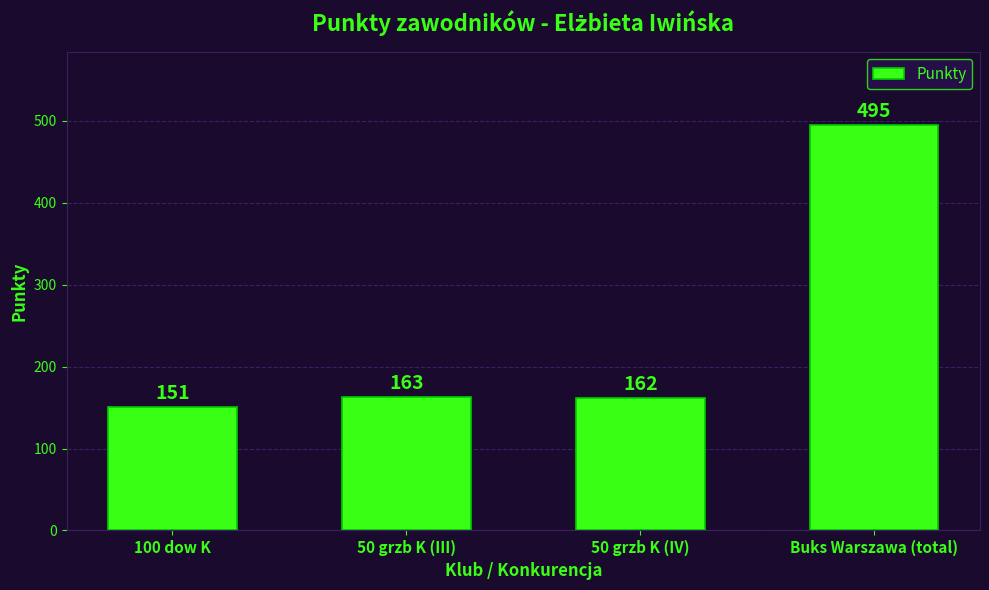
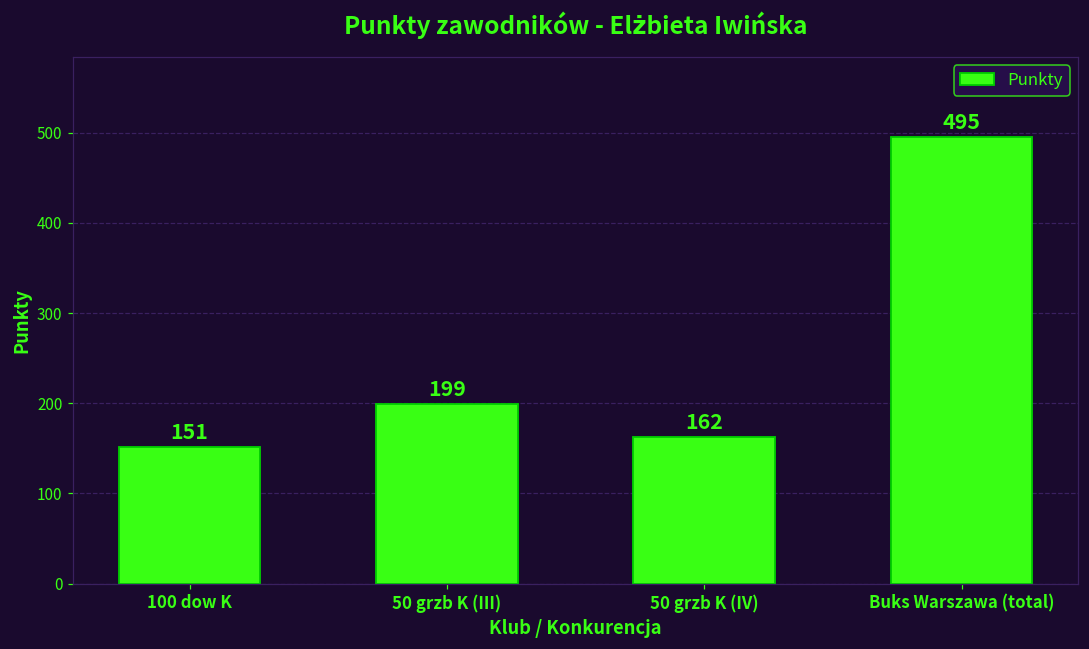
  {
    "100 dow K": 151,
-   "50 grzb K (III)": 163,
+   "50 grzb K (III)": 199,
    "50 grzb K (IV)": 162,
    "Buks Warszawa (total)": 495
  }
